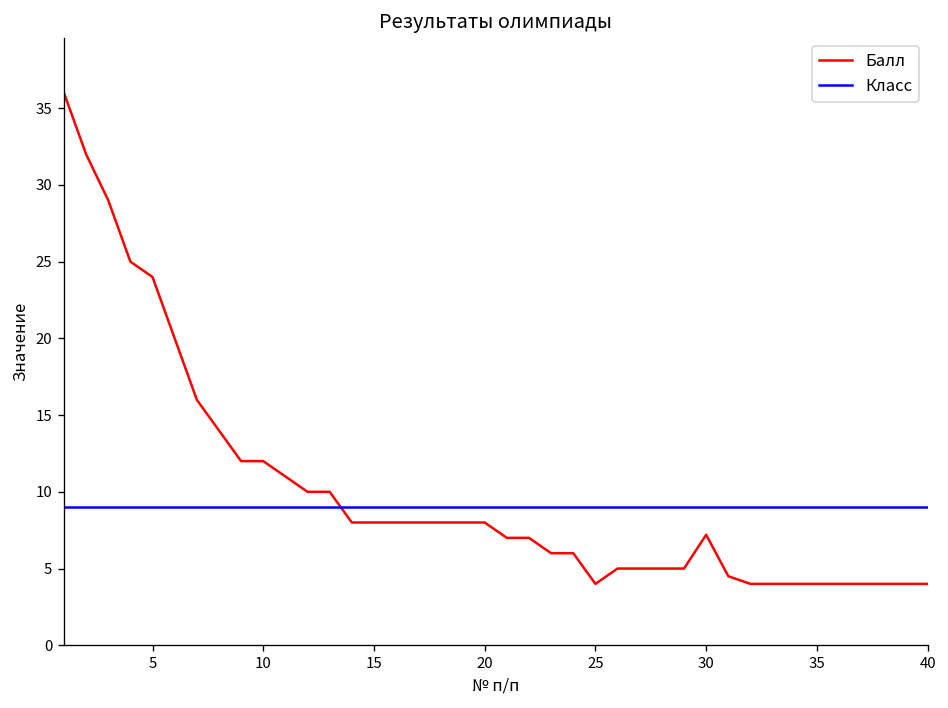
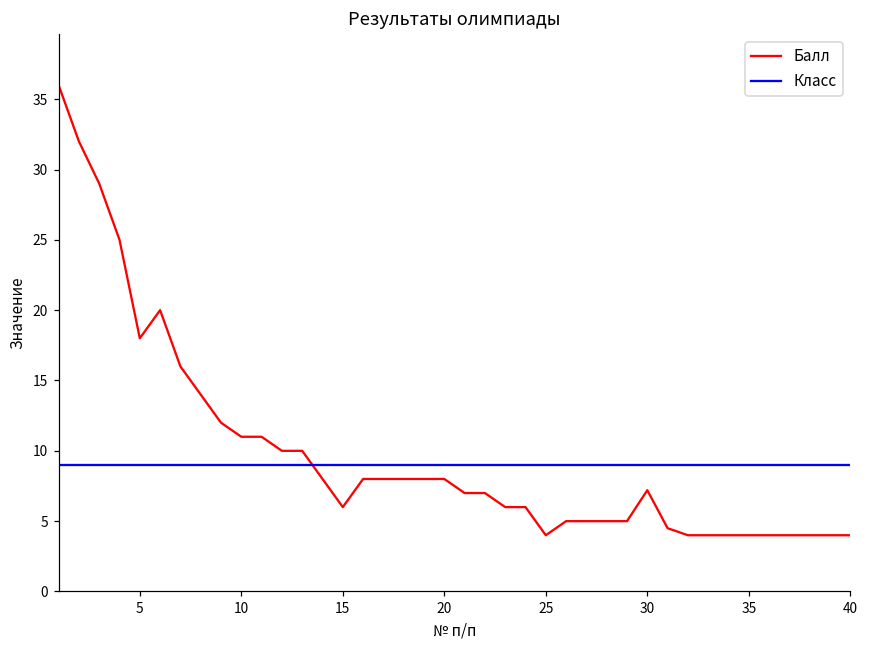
  {
    "Балл": {
-     "5": 24,
-     "10": 12,
-     "15": 8,
+     "5": 18,
+     "10": 11,
+     "15": 6,
      "20": 8,
      "25": 4,
      "30": 7.2,
      "35": 4,
      "40": 4
    },
    "Класс": {
      "5": 9,
      "10": 9,
      "15": 9,
      "20": 9,
      "25": 9,
      "30": 9,
      "35": 9,
      "40": 9
    }
  }
